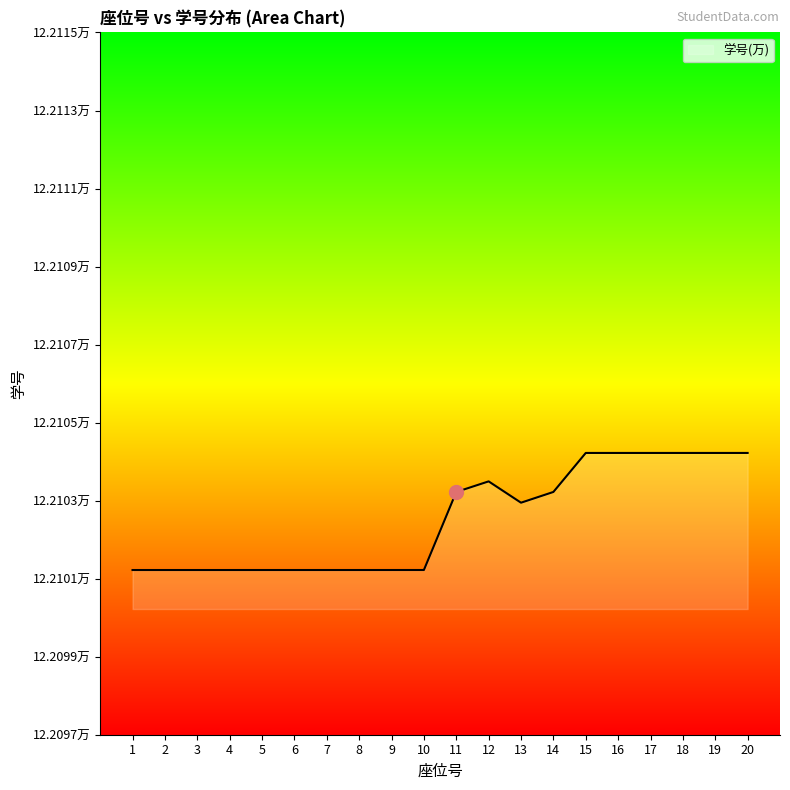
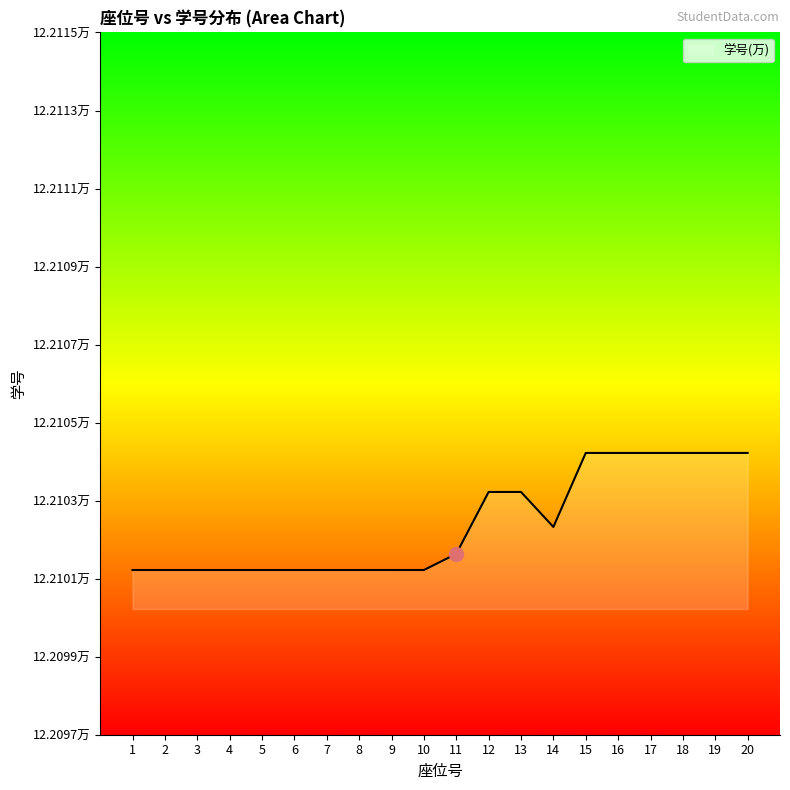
  {
    "学号(万)": {
      "1": "12.21012万",
      "2": "12.21012万",
      "3": "12.21012万",
      "4": "12.21012万",
      "5": "12.21012万",
      "6": "12.21012万",
      "7": "12.21012万",
      "8": "12.21012万",
      "9": "12.21012万",
      "10": "12.21012万",
-     "11": "12.21032万",
-     "12": "12.21035万",
-     "13": "12.21029万",
-     "14": "12.21032万",
+     "11": "12.21016万",
+     "12": "12.21032万",
+     "13": "12.21032万",
+     "14": "12.21023万",
      "15": "12.21042万",
      "16": "12.21042万",
      "17": "12.21042万",
      "18": "12.21042万",
      "19": "12.21042万",
      "20": "12.21042万"
    }
  }
